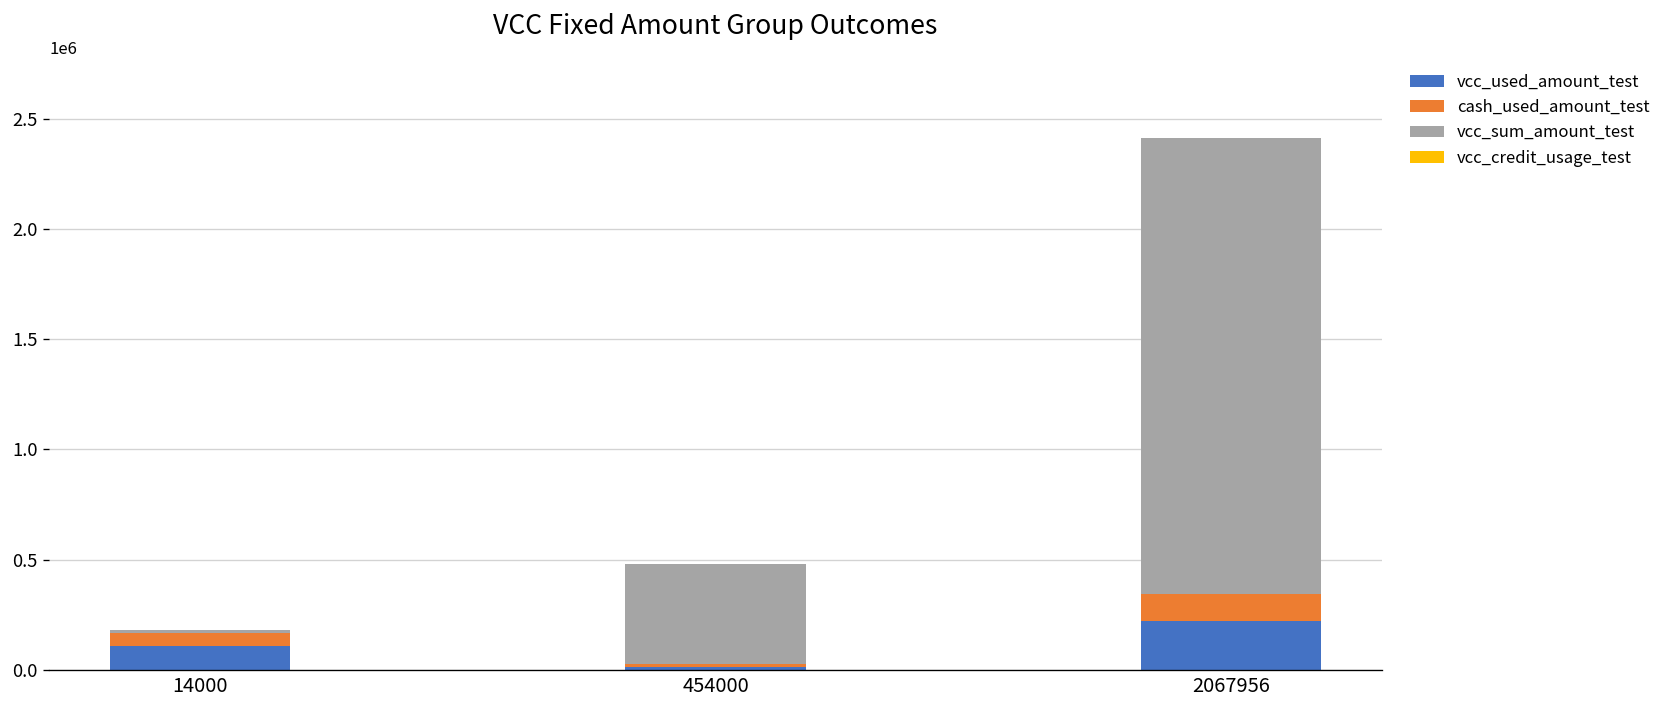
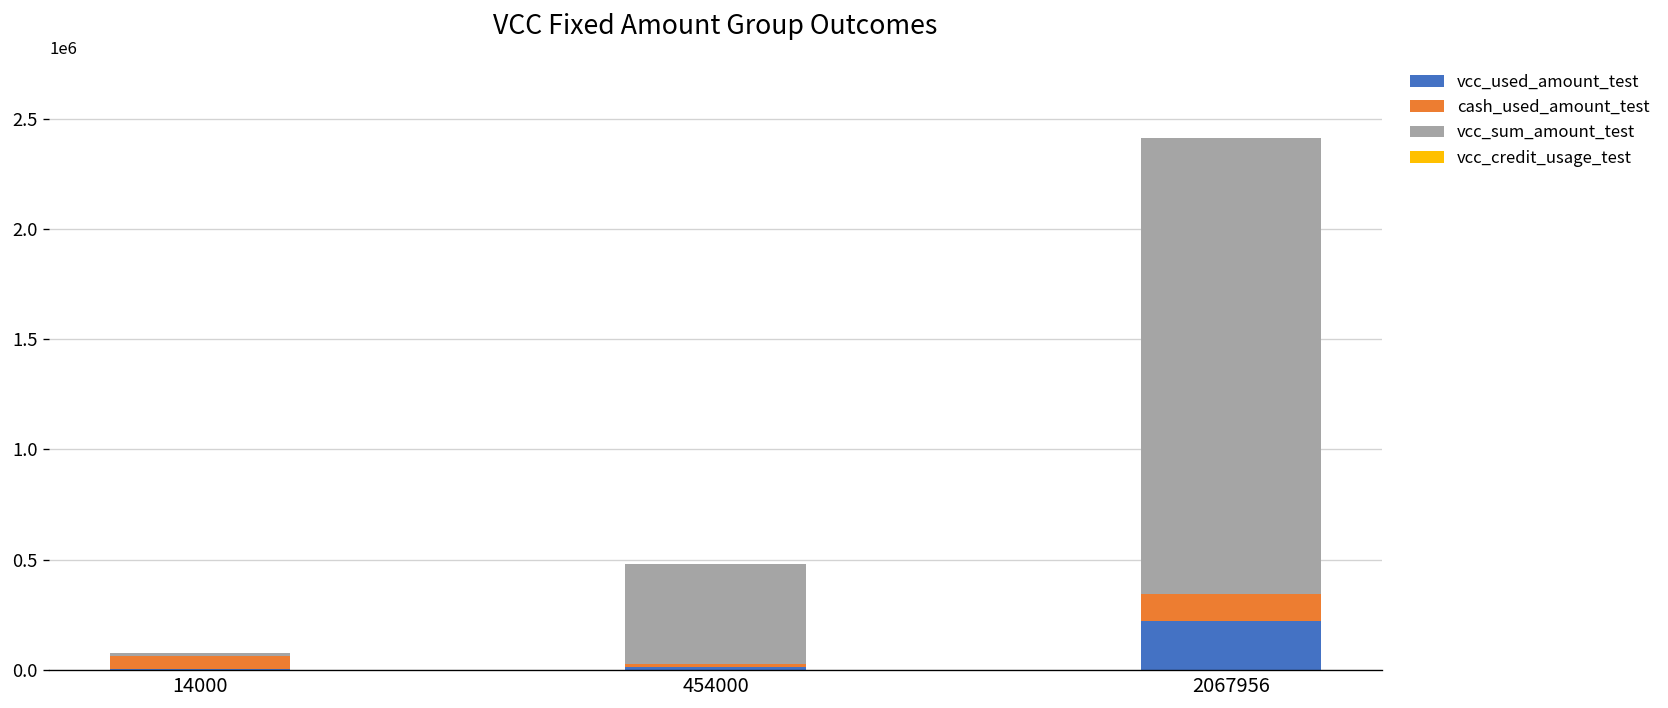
  {
    "vcc_used_amount_test": {
-     "14000": 110000,
+     "14000": 10000,
      "454000": 10000,
      "2067956": 220000
    },
    "cash_used_amount_test": {
      "14000": 60000,
      "2067956": 120000
    },
    "vcc_credit_usage_test": {
      "14000": 10000,
      "454000": 450000,
      "2067956": 2070000
    }
  }
